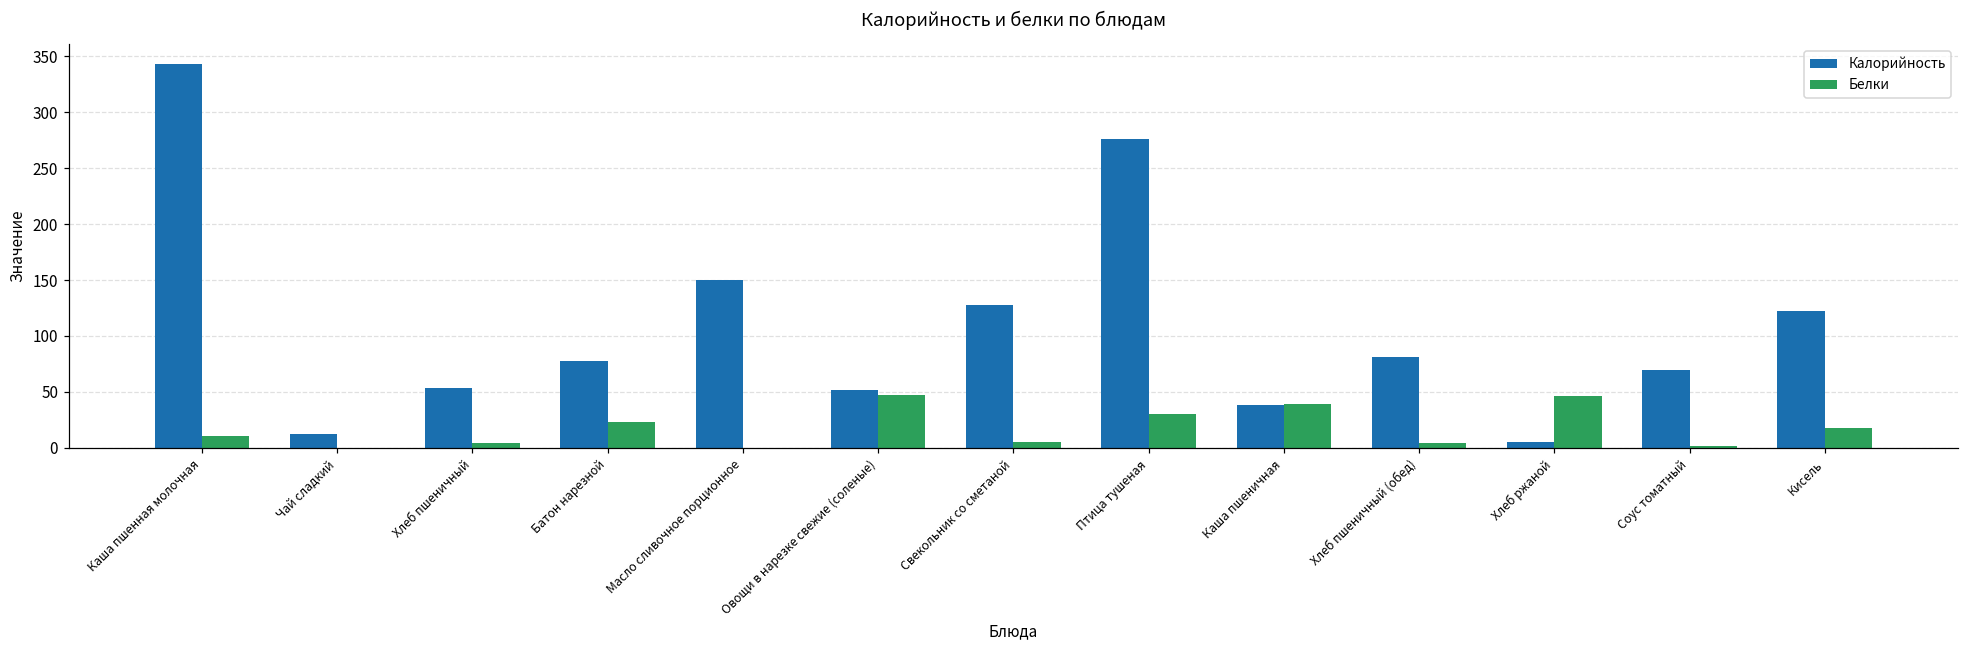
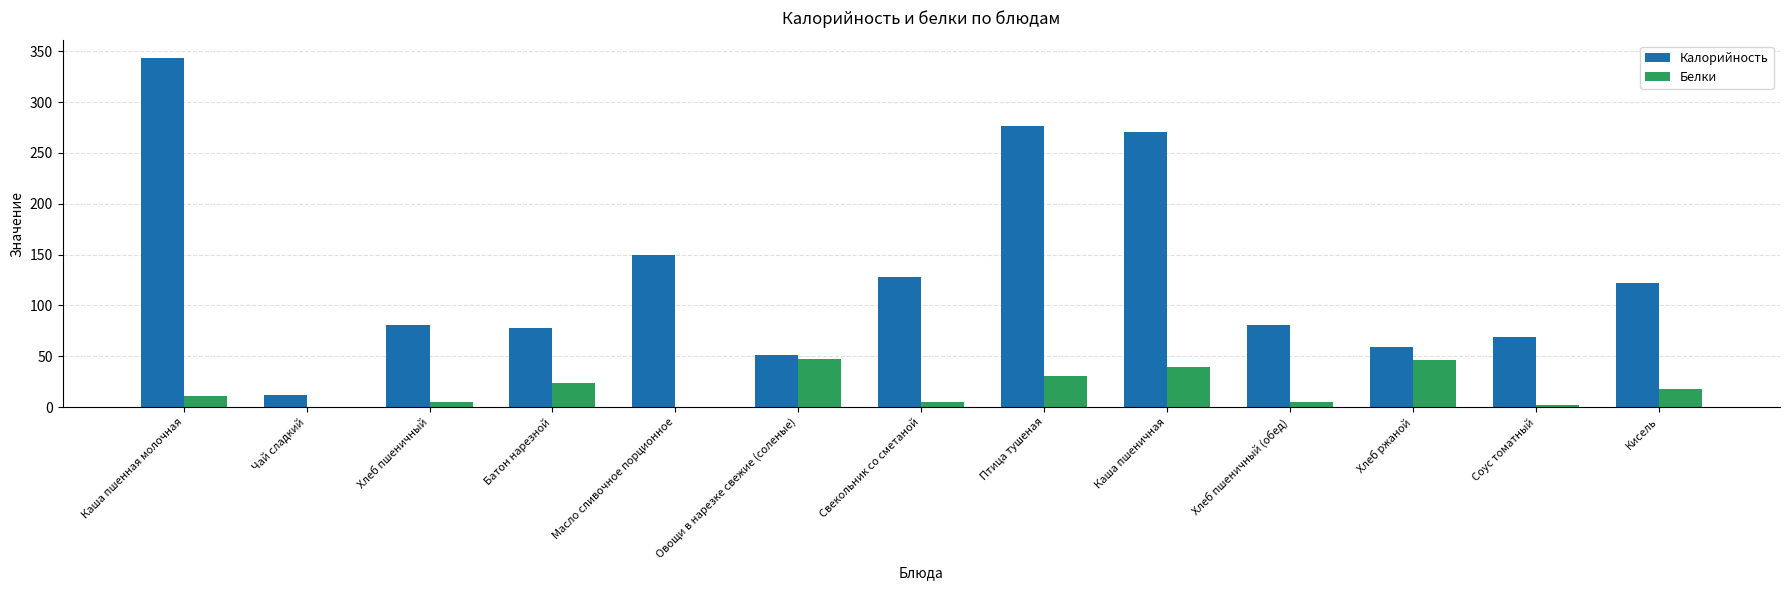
  {
    "Калорийность": {
      "Каша пшенная молочная": 344,
      "Чай сладкий": 12,
-     "Хлеб пшеничный": 54,
+     "Хлеб пшеничный": 81,
      "Батон нарезной": 78,
      "Масло сливочное порционное": 150,
      "Овощи в нарезке свежие (соленые)": 51,
      "Свекольник со сметаной": 128,
      "Птица тушеная": 276,
-     "Каша пшеничная": 39,
+     "Каша пшеничная": 270,
      "Хлеб пшеничный (обед)": 81,
-     "Хлеб ржаной": 5,
+     "Хлеб ржаной": 59,
      "Соус томатный": 69,
      "Кисель": 122
    },
    "Белки": {
      "Каша пшенная молочная": 11,
      "Хлеб пшеничный": 5,
      "Батон нарезной": 23,
      "Масло сливочное порционное": 0,
      "Овощи в нарезке свежие (соленые)": 47,
      "Свекольник со сметаной": 5,
      "Птица тушеная": 31,
      "Каша пшеничная": 40,
      "Хлеб пшеничный (обед)": 5,
      "Хлеб ржаной": 47,
      "Кисель": 18
    }
  }
